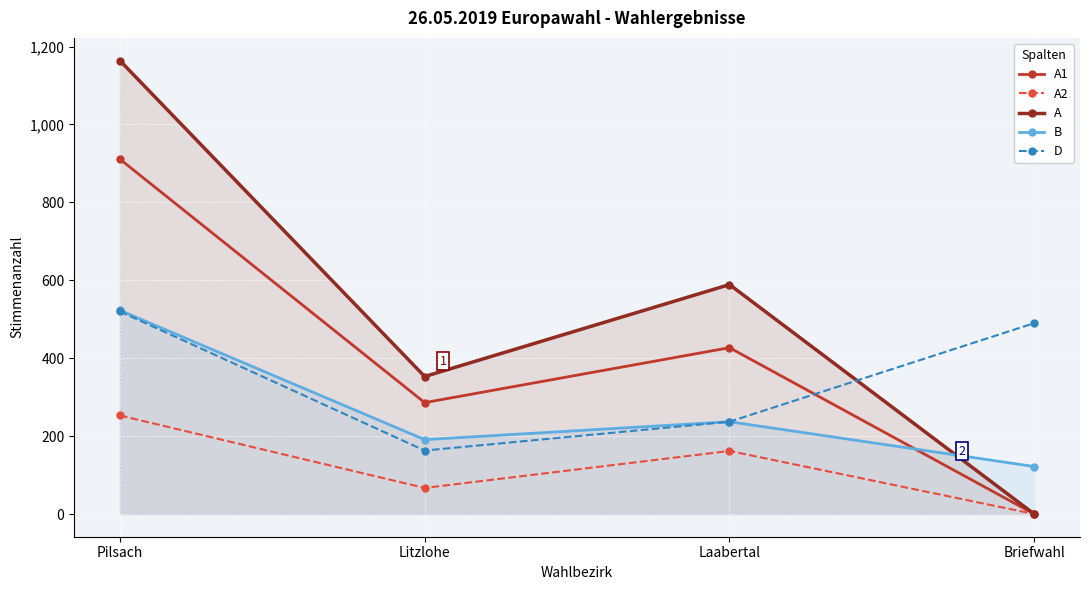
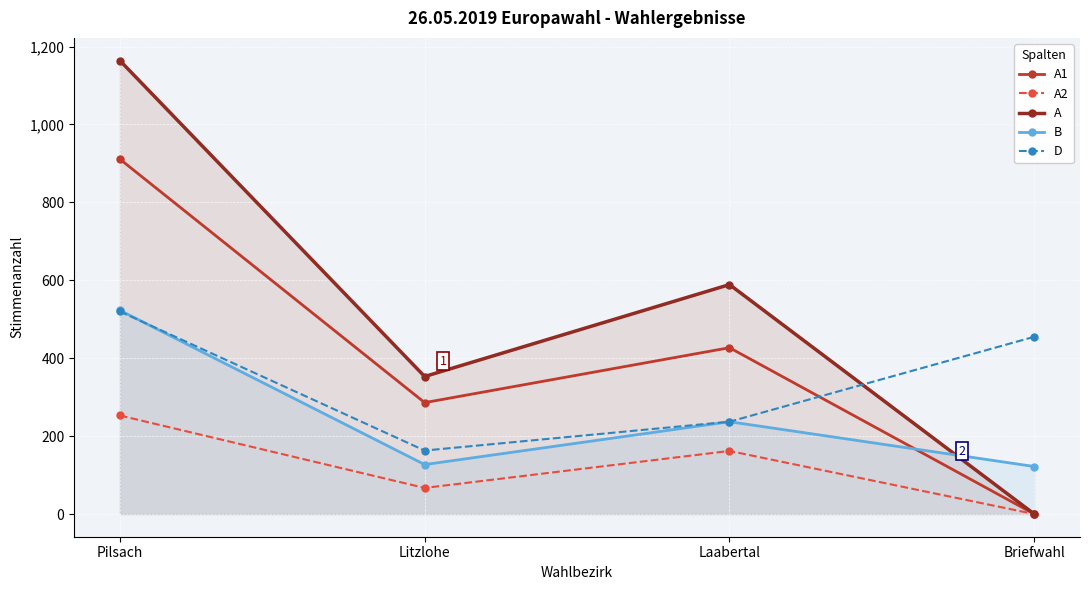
  {
    "B": {
-     "Litzlohe": 190,
+     "Litzlohe": 130,
      "Briefwahl": 120
    },
    "D": {
      "Litzlohe": 160,
-     "Briefwahl": 490
+     "Briefwahl": 460
    }
  }
